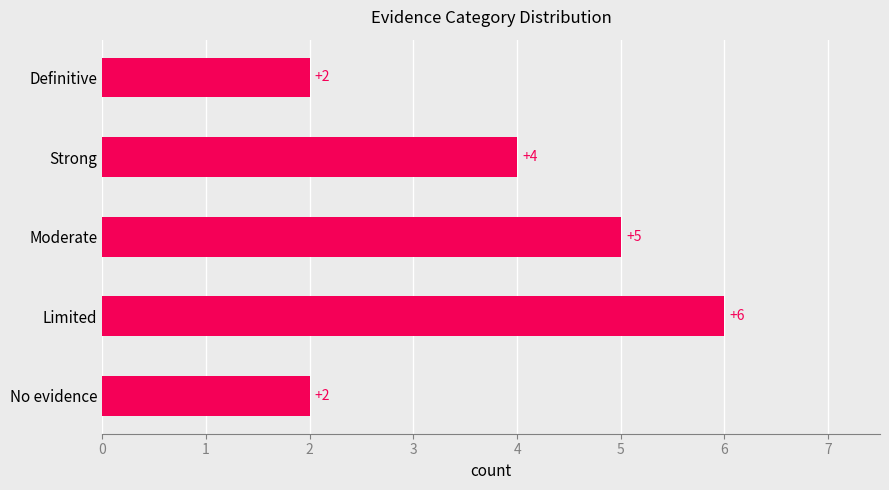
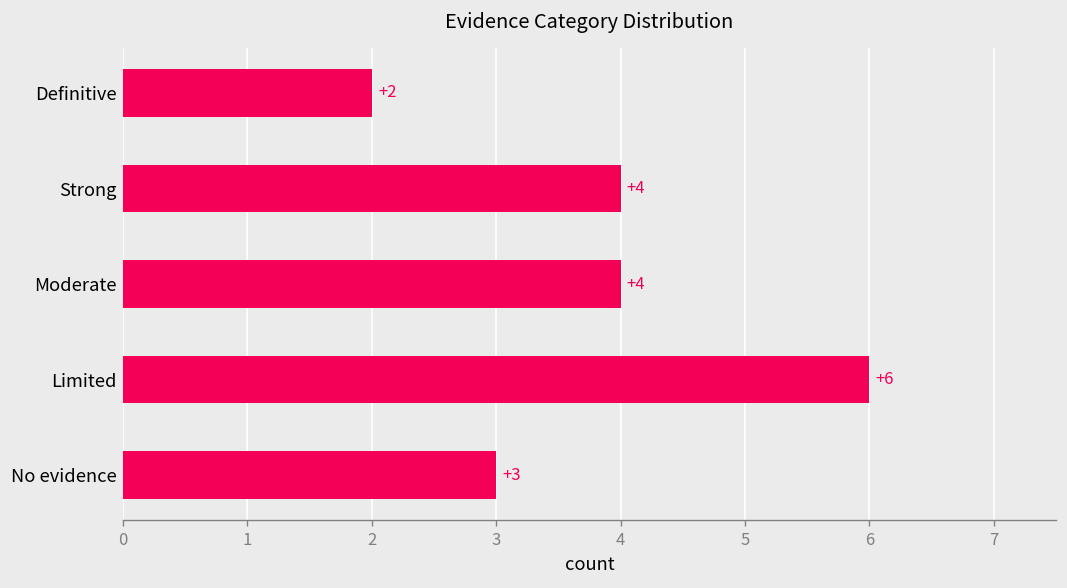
  {
    "Definitive": "+2",
    "Strong": "+4",
-   "Moderate": "+5",
+   "Moderate": "+4",
    "Limited": "+6",
-   "No evidence": "+2"
+   "No evidence": "+3"
  }
